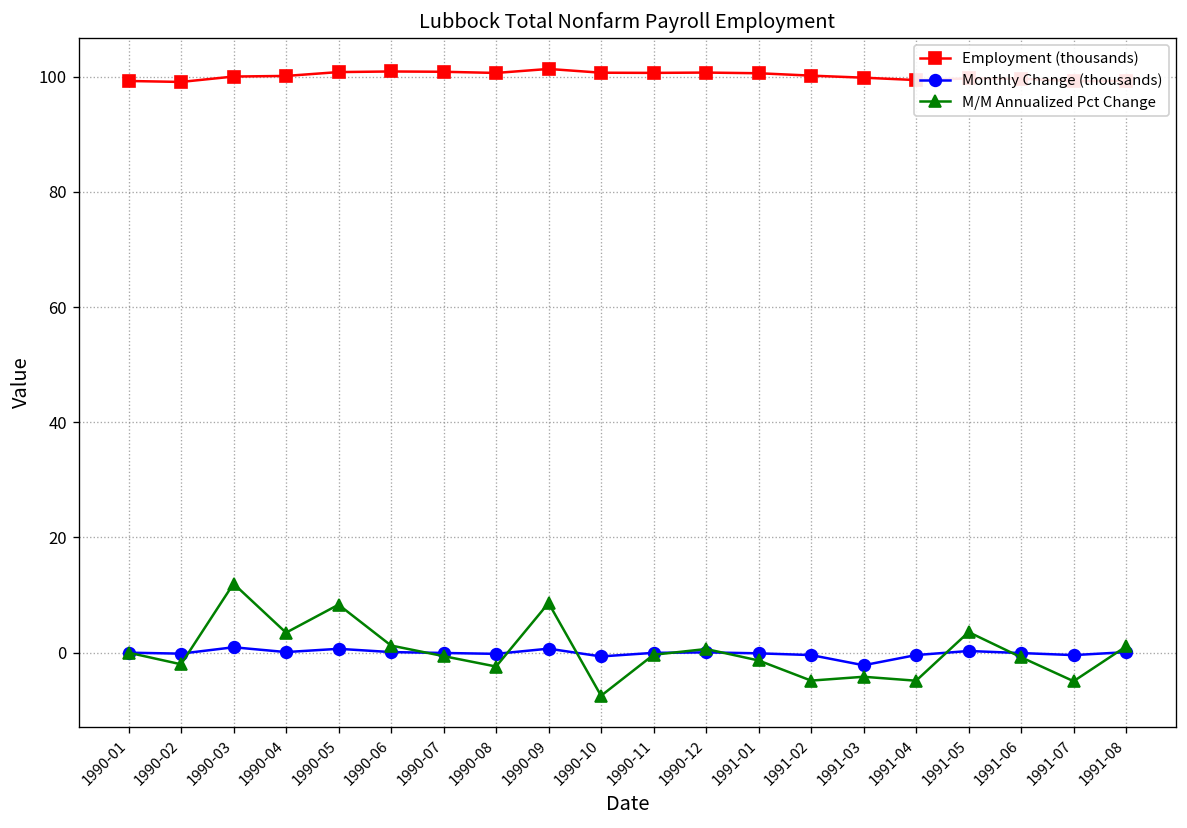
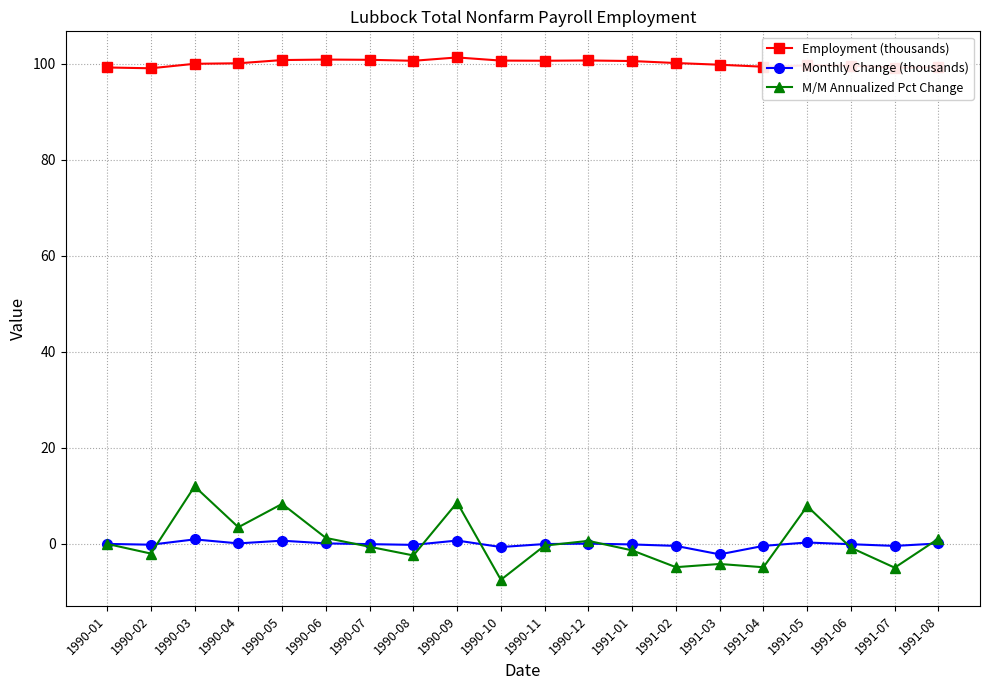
  {
    "Employment (thousands)": {
      "1990-01": 99,
      "1990-02": 99,
      "1990-03": 100,
      "1990-04": 100,
      "1990-05": 101,
      "1990-06": 101,
      "1990-07": 101,
      "1990-08": 101,
      "1990-09": 101,
      "1990-10": 101,
      "1990-11": 101,
      "1990-12": 101,
      "1991-01": 101,
      "1991-02": 100,
      "1991-03": 100
    },
    "Monthly Change (thousands)": {
      "1990-02": 0,
      "1990-03": 1,
      "1990-04": 0,
      "1990-05": 1,
      "1990-06": 0,
      "1990-07": 0,
      "1990-08": 0,
      "1990-09": 1,
      "1990-10": -1,
      "1990-12": 0,
      "1991-01": 0,
      "1991-02": 0,
      "1991-03": -2,
      "1991-04": 0,
      "1991-05": 0,
      "1991-06": 0,
      "1991-07": 0,
      "1991-08": 0
    },
    "M/M Annualized Pct Change": {
      "1990-02": -2,
      "1990-03": 12,
      "1990-04": 3,
      "1990-05": 8,
      "1990-06": 1,
      "1990-07": -1,
      "1990-08": -2,
      "1990-09": 9,
      "1990-10": -7,
      "1990-12": 1,
      "1991-01": -1,
      "1991-02": -5,
      "1991-03": -4,
      "1991-04": -5,
-     "1991-05": 4,
+     "1991-05": 8,
      "1991-06": -1,
      "1991-07": -5,
      "1991-08": 1
    }
  }
